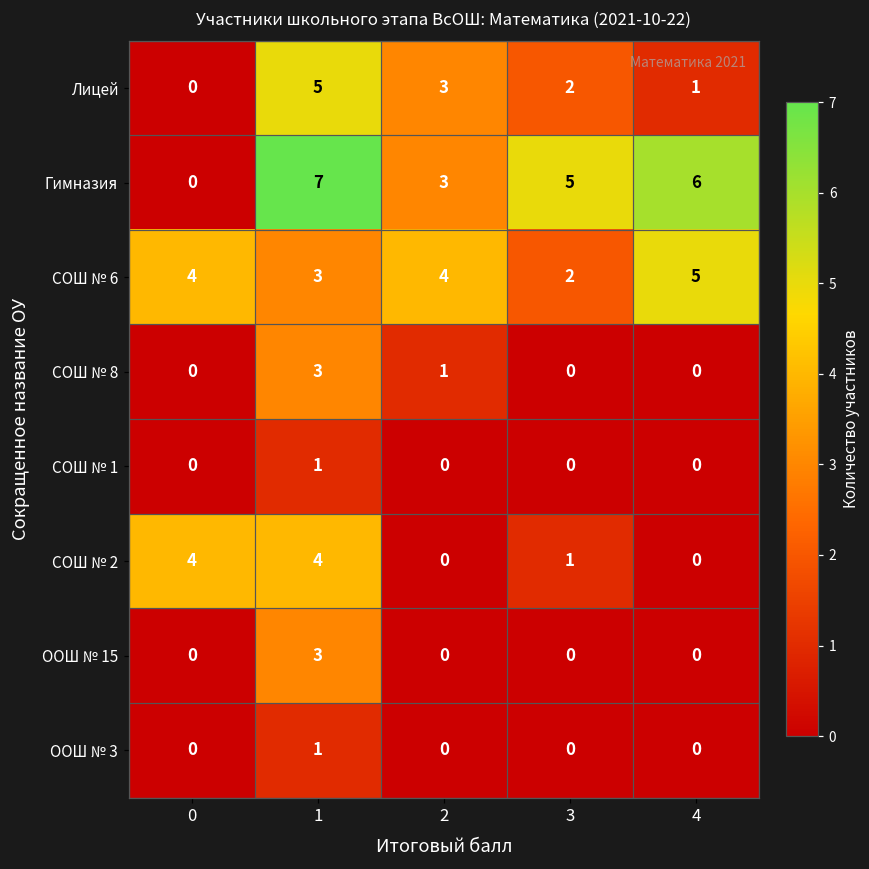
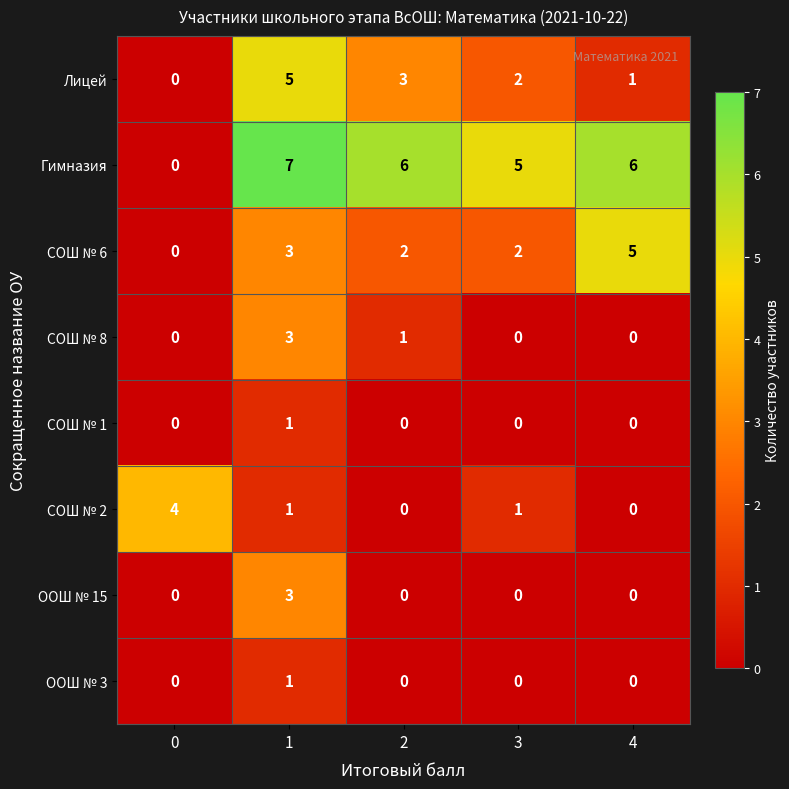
  {
    "Лицей": {
      "0": 0,
      "1": 5,
      "2": 3,
      "3": 2
    },
    "Гимназия": {
      "0": 0,
      "1": 7,
-     "2": 3,
+     "2": 6,
      "3": 5,
      "4": 6
    },
    "СОШ № 6": {
-     "0": 4,
+     "0": 0,
      "1": 3,
-     "2": 4,
+     "2": 2,
      "3": 2,
      "4": 5
    },
    "СОШ № 8": {
      "0": 0,
      "1": 3,
      "2": 1,
      "3": 0,
      "4": 0
    },
    "СОШ № 1": {
      "0": 0,
      "1": 1,
      "2": 0,
      "3": 0,
      "4": 0
    },
    "СОШ № 2": {
      "0": 4,
-     "1": 4,
+     "1": 1,
      "2": 0,
      "3": 1,
      "4": 0
    },
    "ООШ № 15": {
      "0": 0,
      "1": 3,
      "2": 0,
      "3": 0,
      "4": 0
    },
    "ООШ № 3": {
      "0": 0,
      "1": 1,
      "2": 0,
      "3": 0,
      "4": 0
    }
  }
